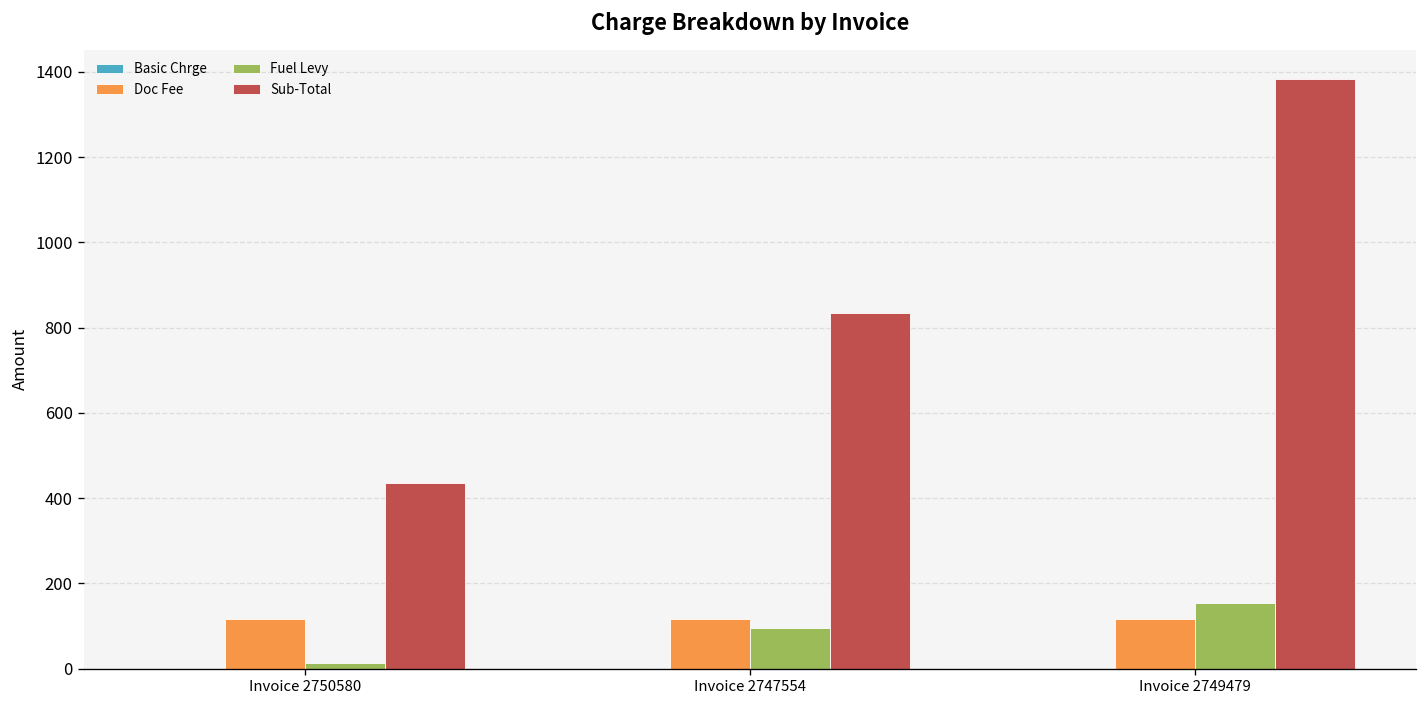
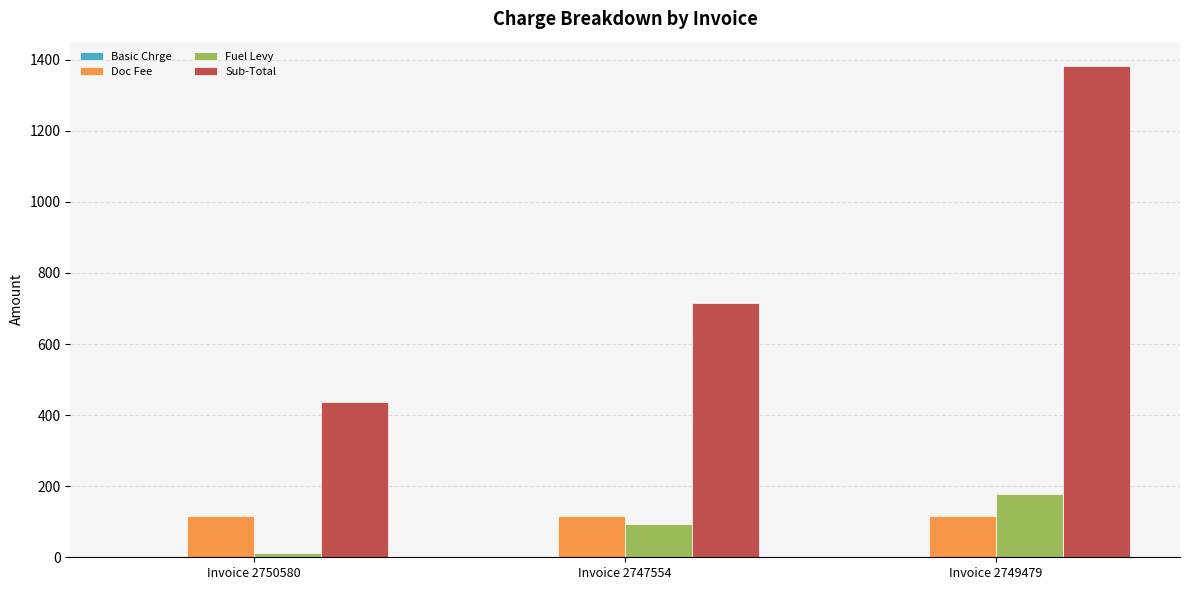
  {
    "Basic Chrge": {
      "Invoice 2750580": 0,
      "Invoice 2747554": 0,
      "Invoice 2749479": 0
    },
    "Doc Fee": {
      "Invoice 2750580": 120,
      "Invoice 2747554": 120,
      "Invoice 2749479": 120
    },
    "Fuel Levy": {
      "Invoice 2750580": 10,
      "Invoice 2747554": 90,
-     "Invoice 2749479": 150
+     "Invoice 2749479": 180
    },
    "Sub-Total": {
      "Invoice 2750580": 440,
-     "Invoice 2747554": 830,
+     "Invoice 2747554": 720,
      "Invoice 2749479": 1380
    }
  }
